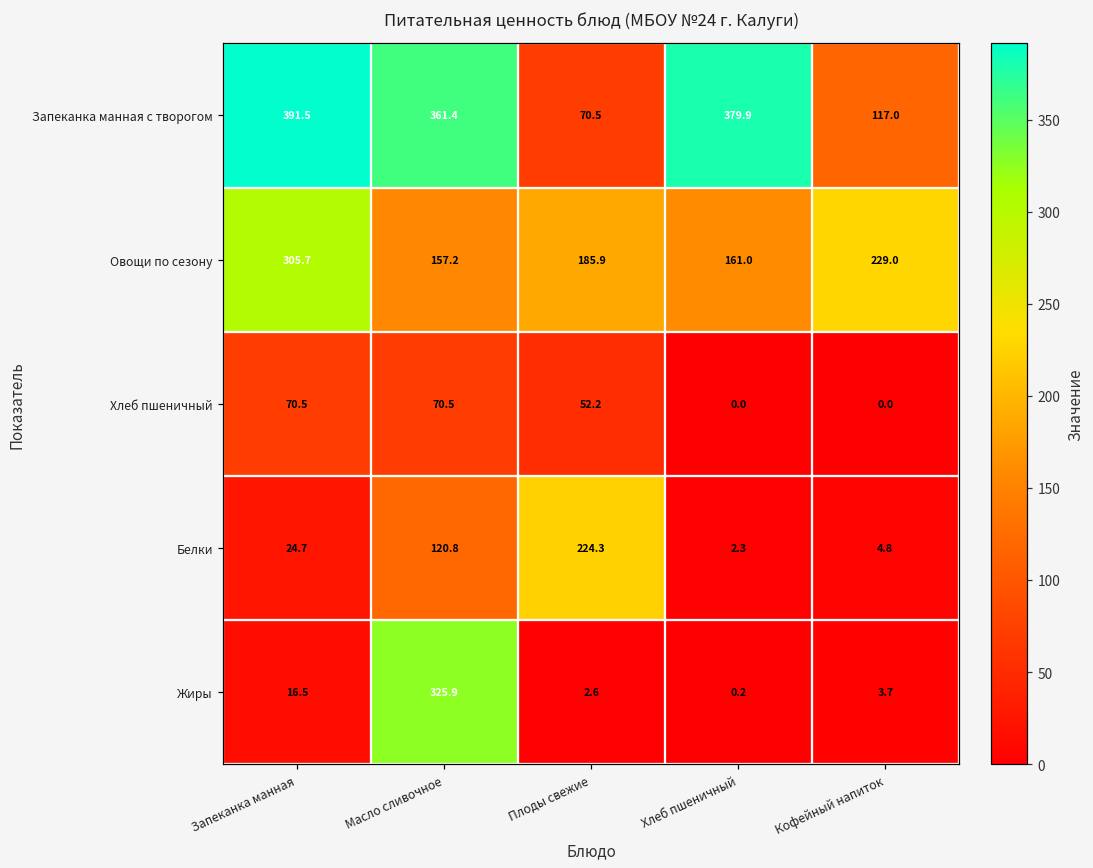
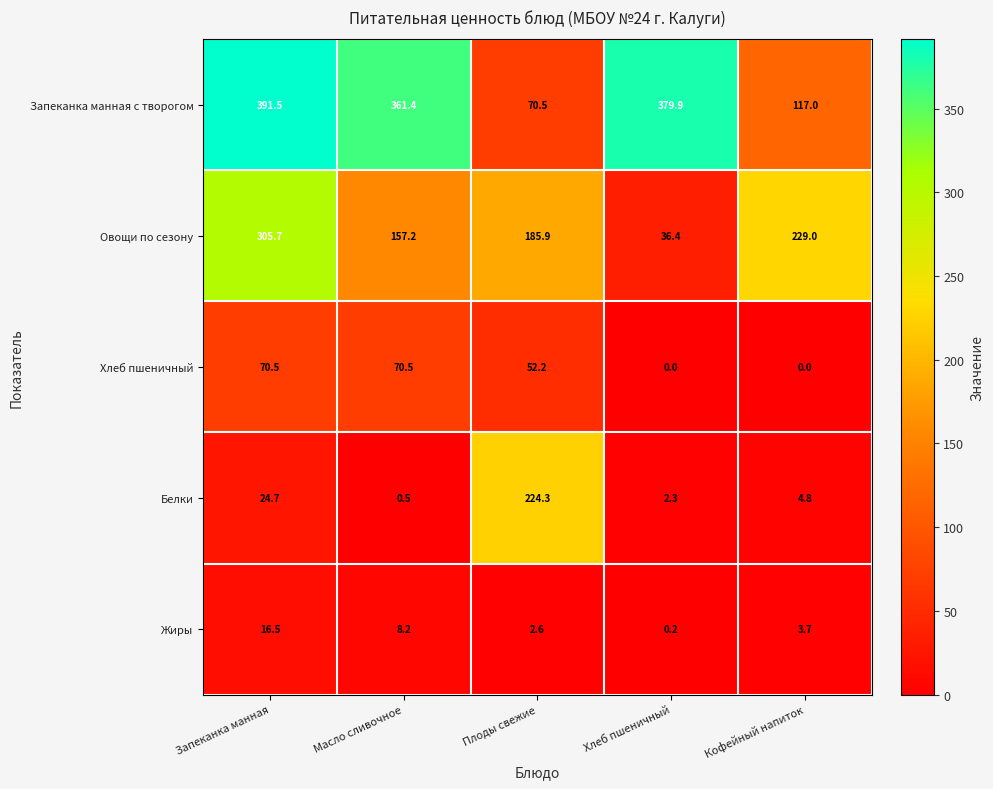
  {
    "Запеканка манная с творогом": {
      "Запеканка манная": 391.5,
      "Масло сливочное": 361.4,
      "Плоды свежие": 70.5,
      "Хлеб пшеничный": 379.9,
      "Кофейный напиток": 117.0
    },
    "Овощи по сезону": {
      "Запеканка манная": 305.7,
      "Масло сливочное": 157.2,
      "Плоды свежие": 185.9,
-     "Хлеб пшеничный": 161.0,
+     "Хлеб пшеничный": 36.4,
      "Кофейный напиток": 229.0
    },
    "Хлеб пшеничный": {
      "Запеканка манная": 70.5,
      "Масло сливочное": 70.5,
      "Плоды свежие": 52.2,
      "Хлеб пшеничный": 0.0,
      "Кофейный напиток": 0.0
    },
    "Белки": {
      "Запеканка манная": 24.7,
-     "Масло сливочное": 120.8,
+     "Масло сливочное": 0.5,
      "Плоды свежие": 224.3,
      "Хлеб пшеничный": 2.3,
      "Кофейный напиток": 4.8
    },
    "Жиры": {
      "Запеканка манная": 16.5,
-     "Масло сливочное": 325.9,
+     "Масло сливочное": 8.2,
      "Плоды свежие": 2.6,
      "Хлеб пшеничный": 0.2,
      "Кофейный напиток": 3.7
    }
  }
